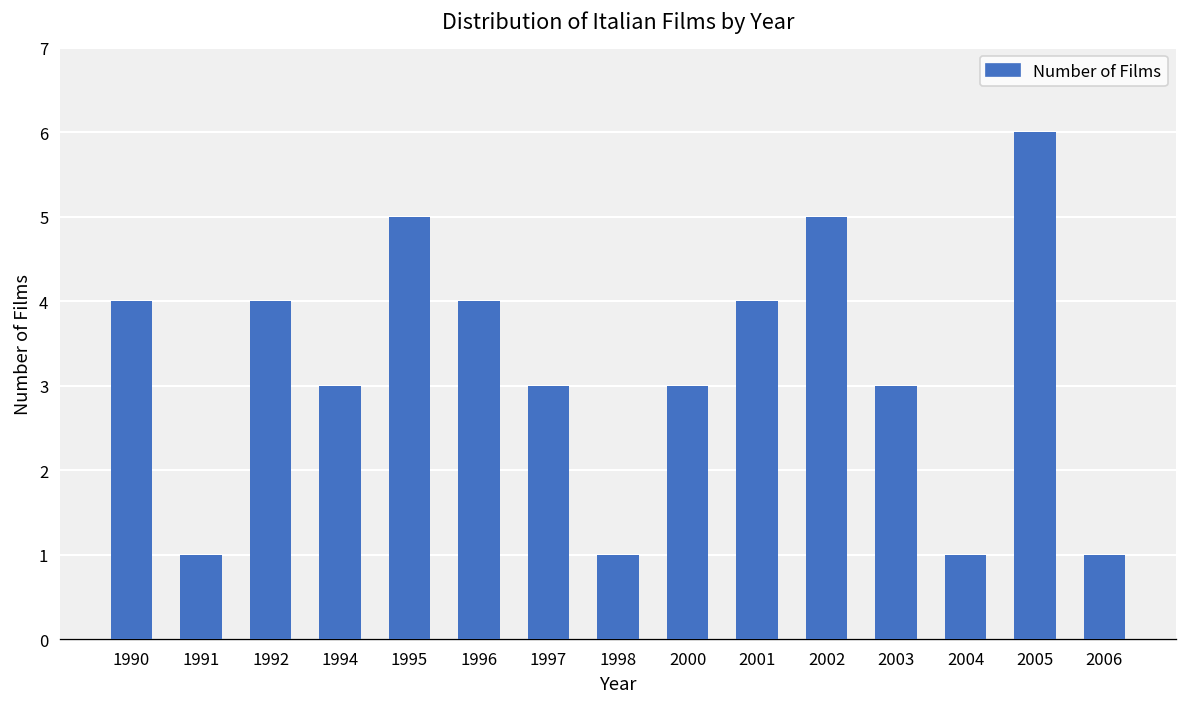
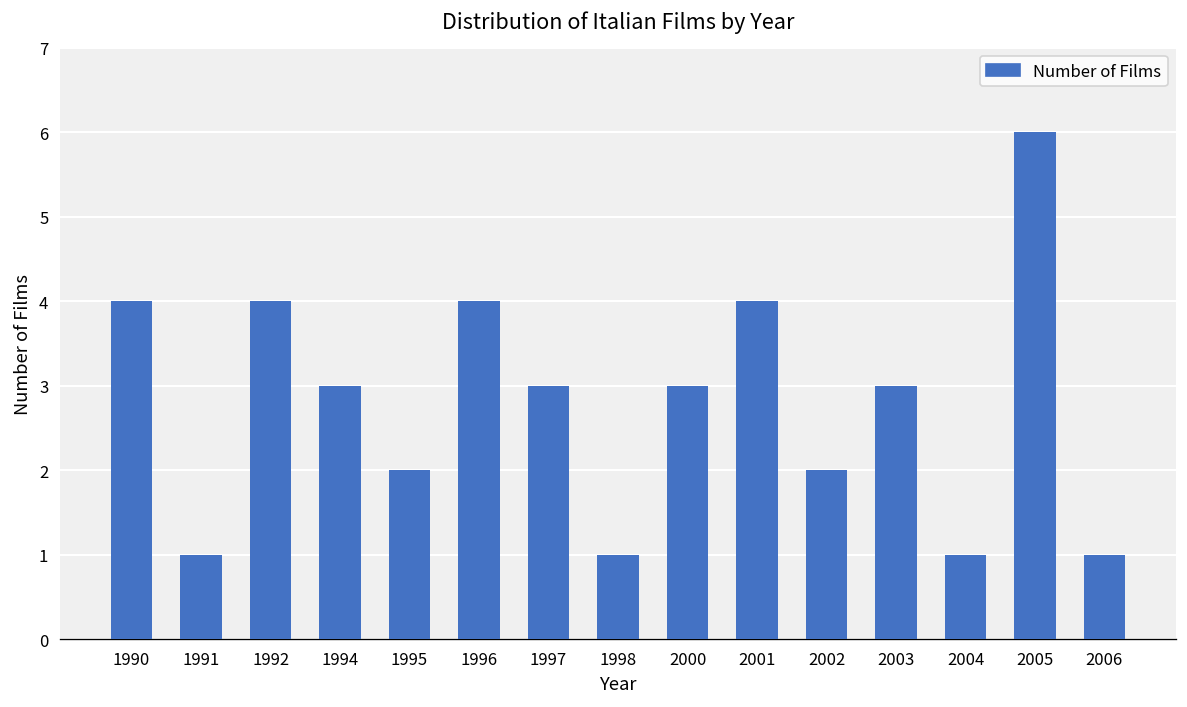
  {
    "1990": 4,
    "1991": 1,
    "1992": 4,
    "1994": 3,
-   "1995": 5,
+   "1995": 2,
    "1996": 4,
    "1997": 3,
    "1998": 1,
    "2000": 3,
    "2001": 4,
-   "2002": 5,
+   "2002": 2,
    "2003": 3,
    "2004": 1,
    "2005": 6,
    "2006": 1
  }
